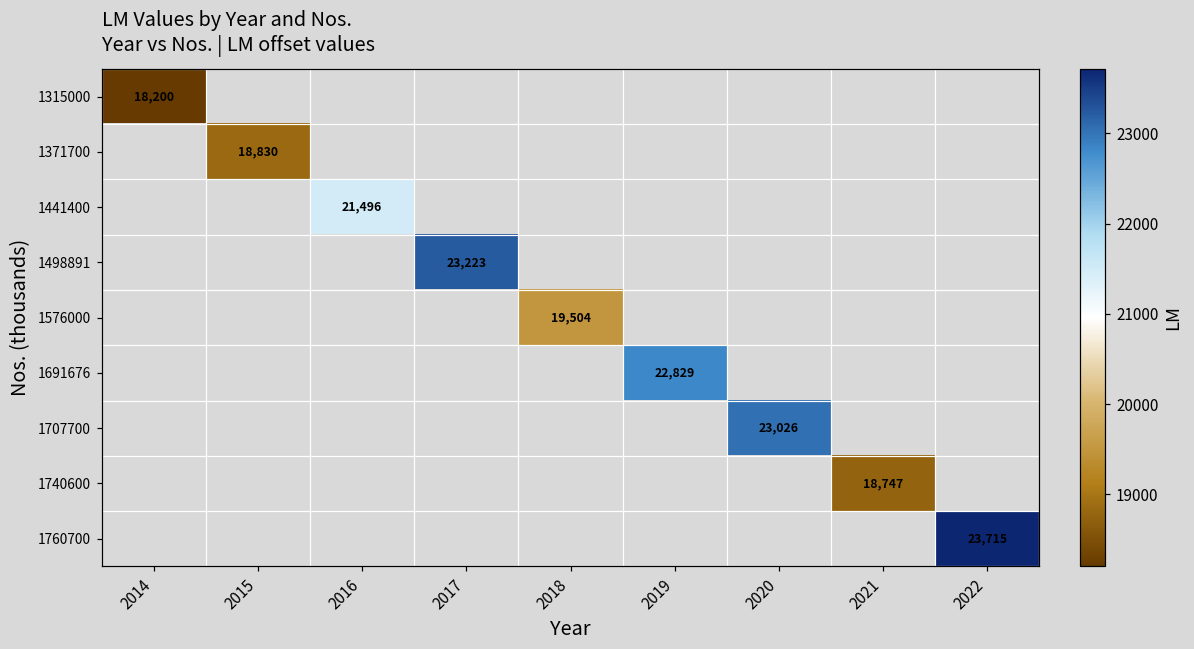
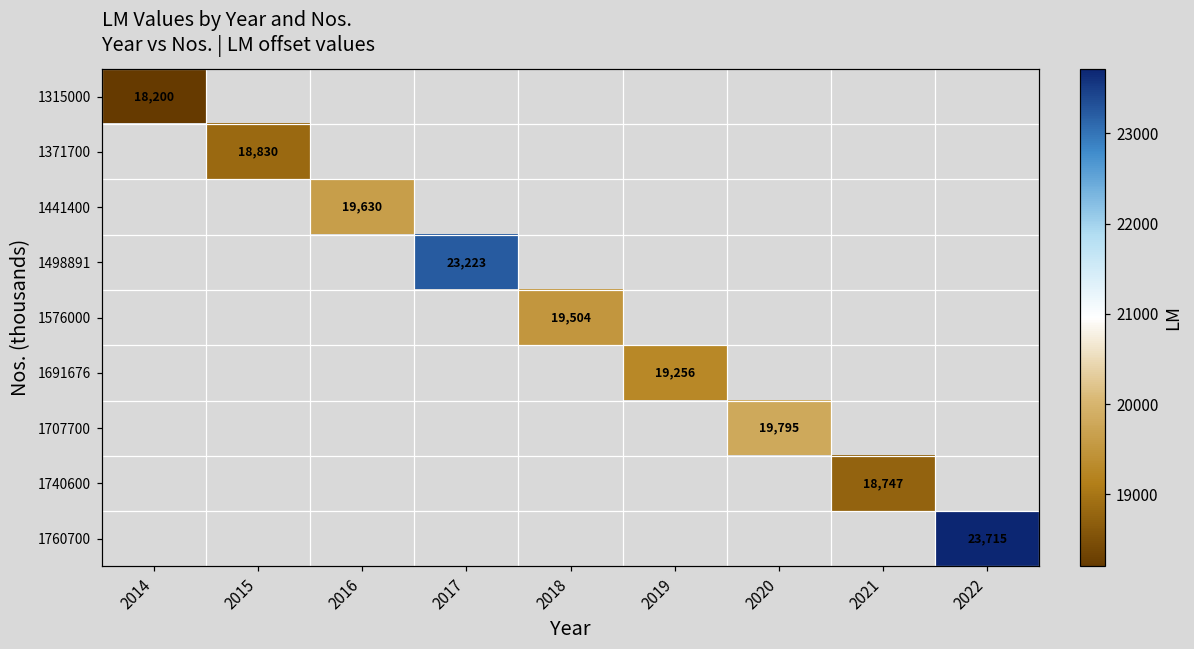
  {
    "1315000": {
      "2014": "18,200"
    },
    "1371700": {
      "2015": "18,830"
    },
    "1441400": {
-     "2016": "21,496"
+     "2016": "19,630"
    },
    "1498891": {
      "2017": "23,223"
    },
    "1576000": {
      "2018": "19,504"
    },
    "1691676": {
-     "2019": "22,829"
+     "2019": "19,256"
    },
    "1707700": {
-     "2020": "23,026"
+     "2020": "19,795"
    },
    "1740600": {
      "2021": "18,747"
    },
    "1760700": {
      "2022": "23,715"
    }
  }
